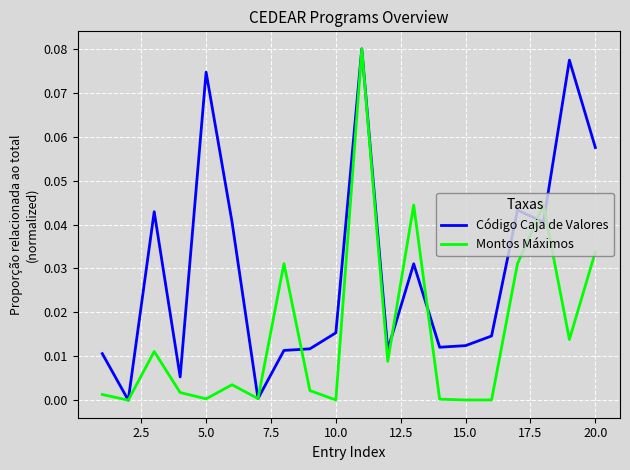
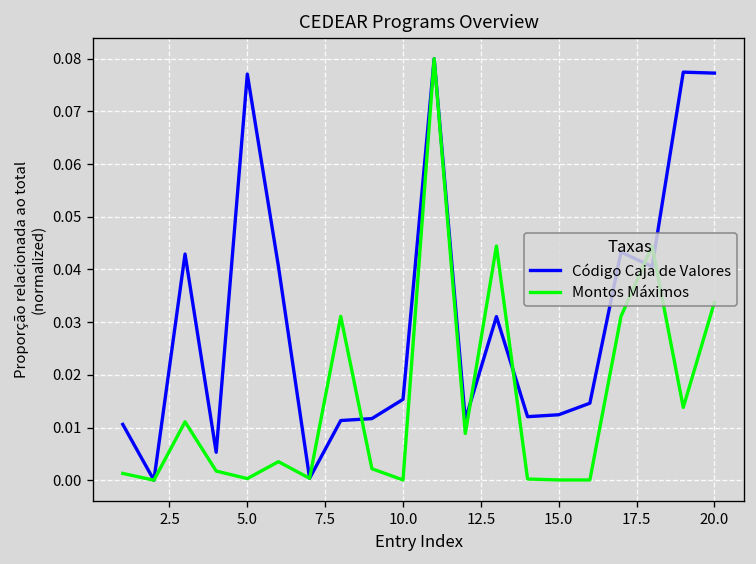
  {
    "Código Caja de Valores": {
-     "5.0": 0.075,
+     "5.0": 0.077,
      "10.0": 0.015,
      "15.0": 0.012,
-     "20.0": 0.058
+     "20.0": 0.077
    },
    "Montos Máximos": {
      "5.0": 0.000,
      "10.0": 0.000,
      "15.0": 0.000
    }
  }
